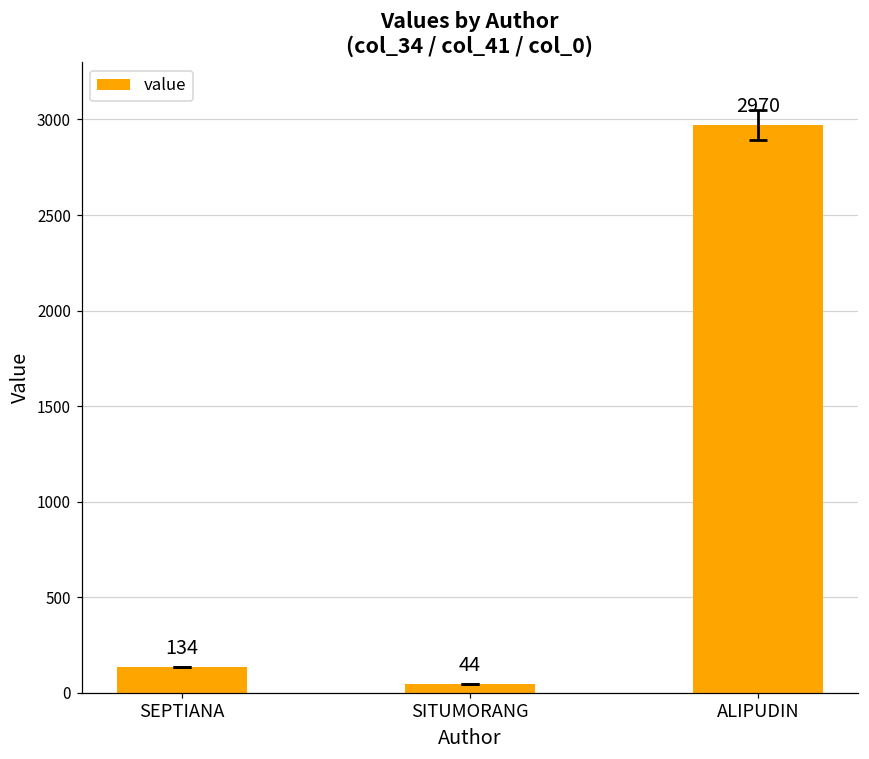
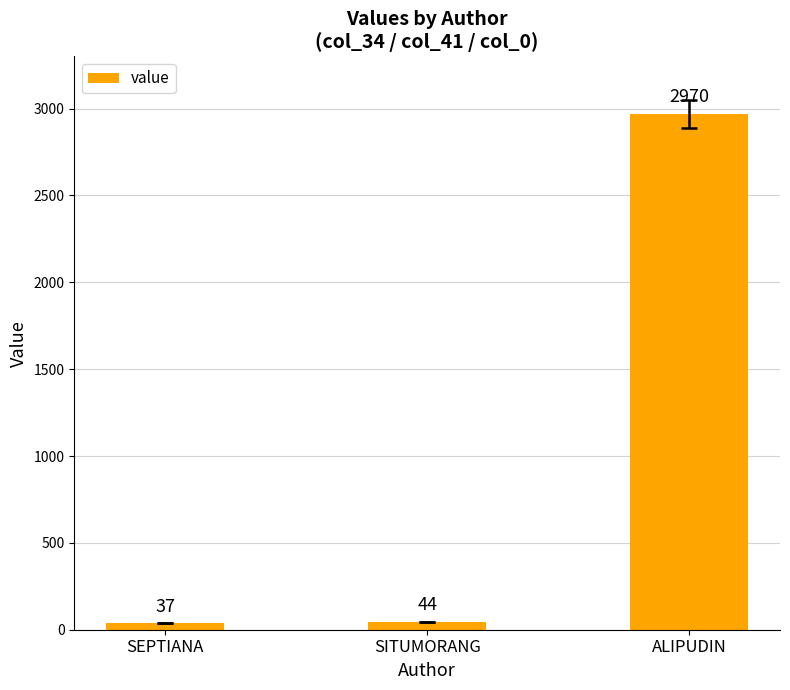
  {
    "value": {
-     "SEPTIANA": 134,
+     "SEPTIANA": 37,
      "SITUMORANG": 44
    }
  }
